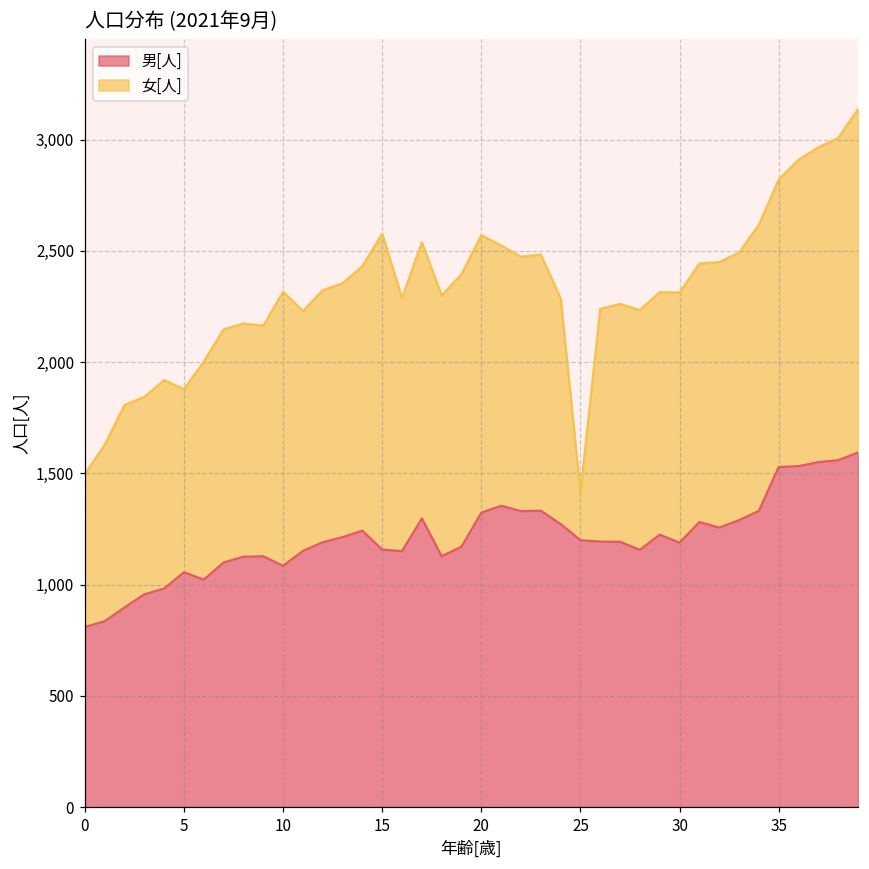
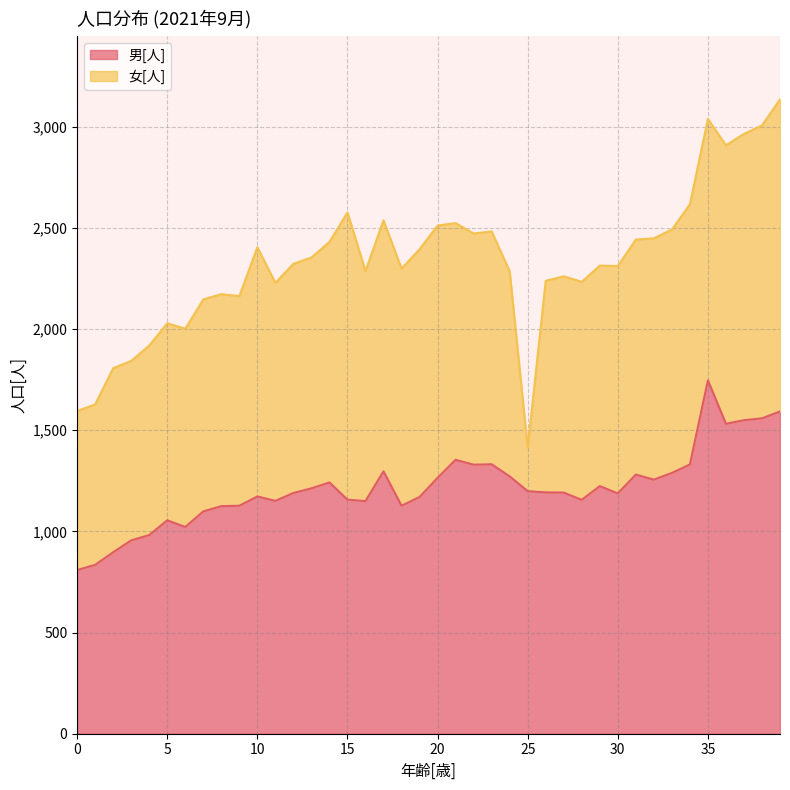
  {
    "男[人]": {
      "0": "810",
      "5": "1,060",
-     "10": "1,080",
+     "10": "1,170",
      "15": "1,160",
-     "20": "1,320",
+     "20": "1,270",
      "25": "1,200",
      "30": "1,190",
-     "35": "1,530"
+     "35": "1,750"
    },
    "女[人]": {
-     "0": "690",
-     "5": "820",
+     "0": "790",
+     "5": "970",
      "10": "1,230",
      "15": "1,420",
      "20": "1,250",
      "25": "220",
      "30": "1,120",
      "35": "1,290"
    }
  }
